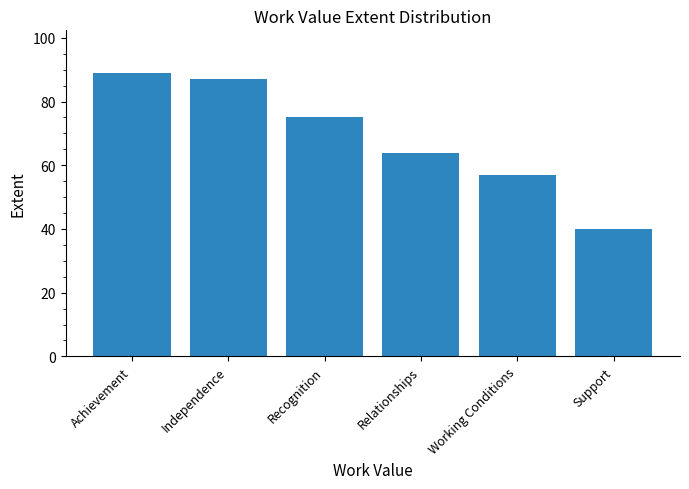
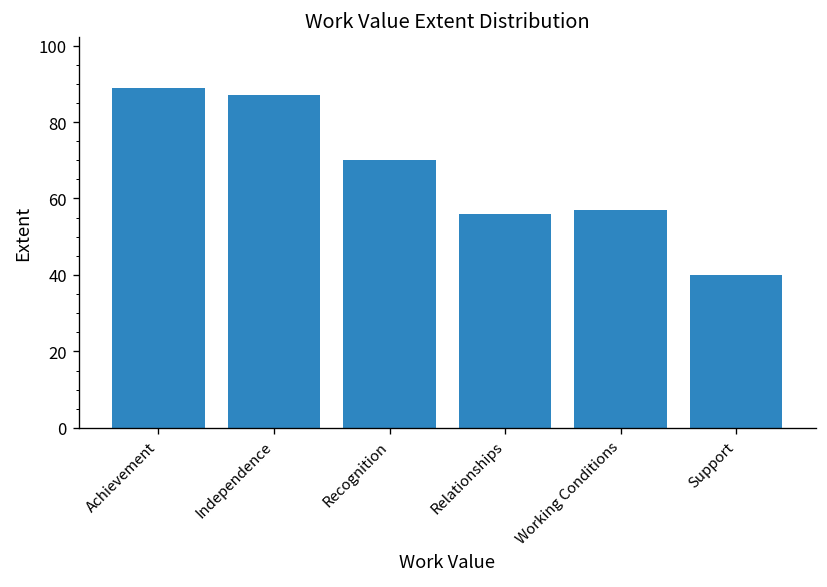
  {
    "Achievement": 89,
    "Independence": 87,
-   "Recognition": 75,
-   "Relationships": 64,
+   "Recognition": 70,
+   "Relationships": 56,
    "Working Conditions": 57,
    "Support": 40
  }
